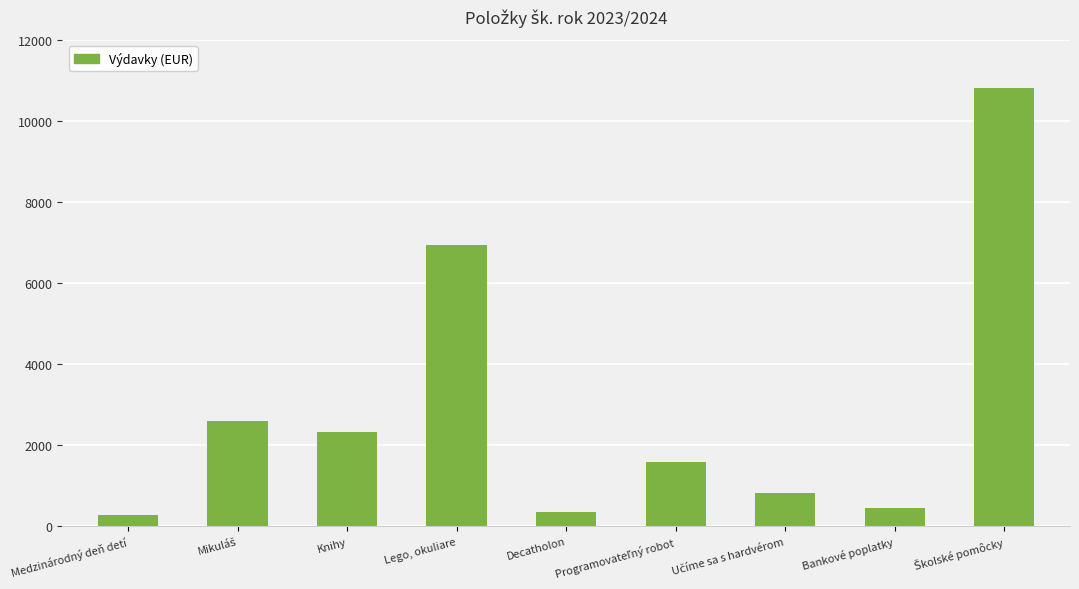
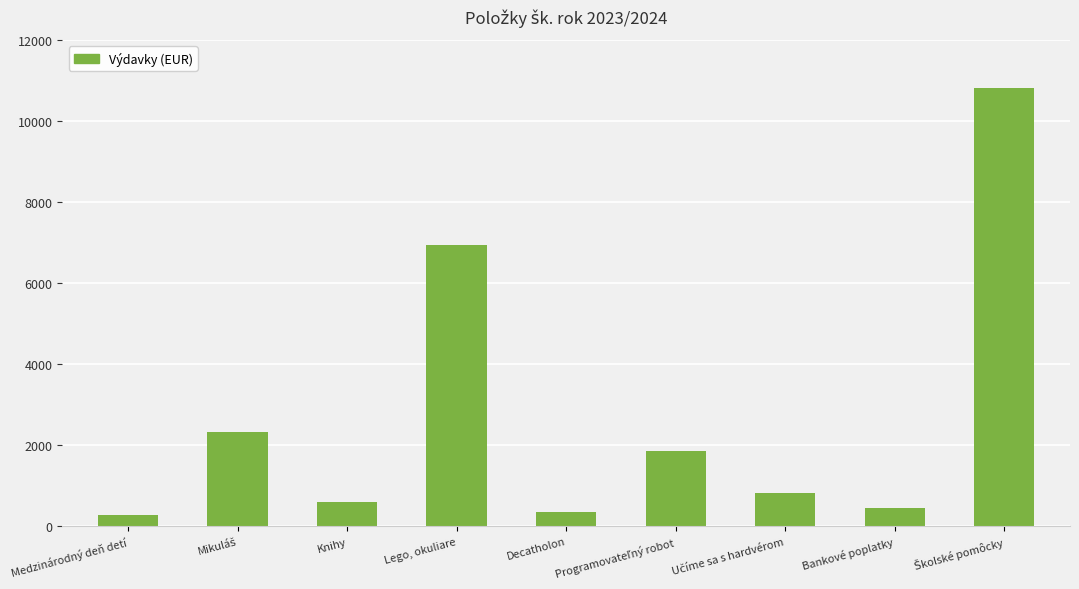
  {
    "Medzinárodný deň detí": 300,
-   "Mikuláš": 2600,
-   "Knihy": 2300,
+   "Mikuláš": 2300,
+   "Knihy": 600,
    "Lego, okuliare": 7000,
    "Decatholon": 400,
-   "Programovateľný robot": 1600,
+   "Programovateľný robot": 1900,
    "Učíme sa s hardvérom": 800,
    "Bankové poplatky": 500,
    "Školské pomôcky": 10800
  }
